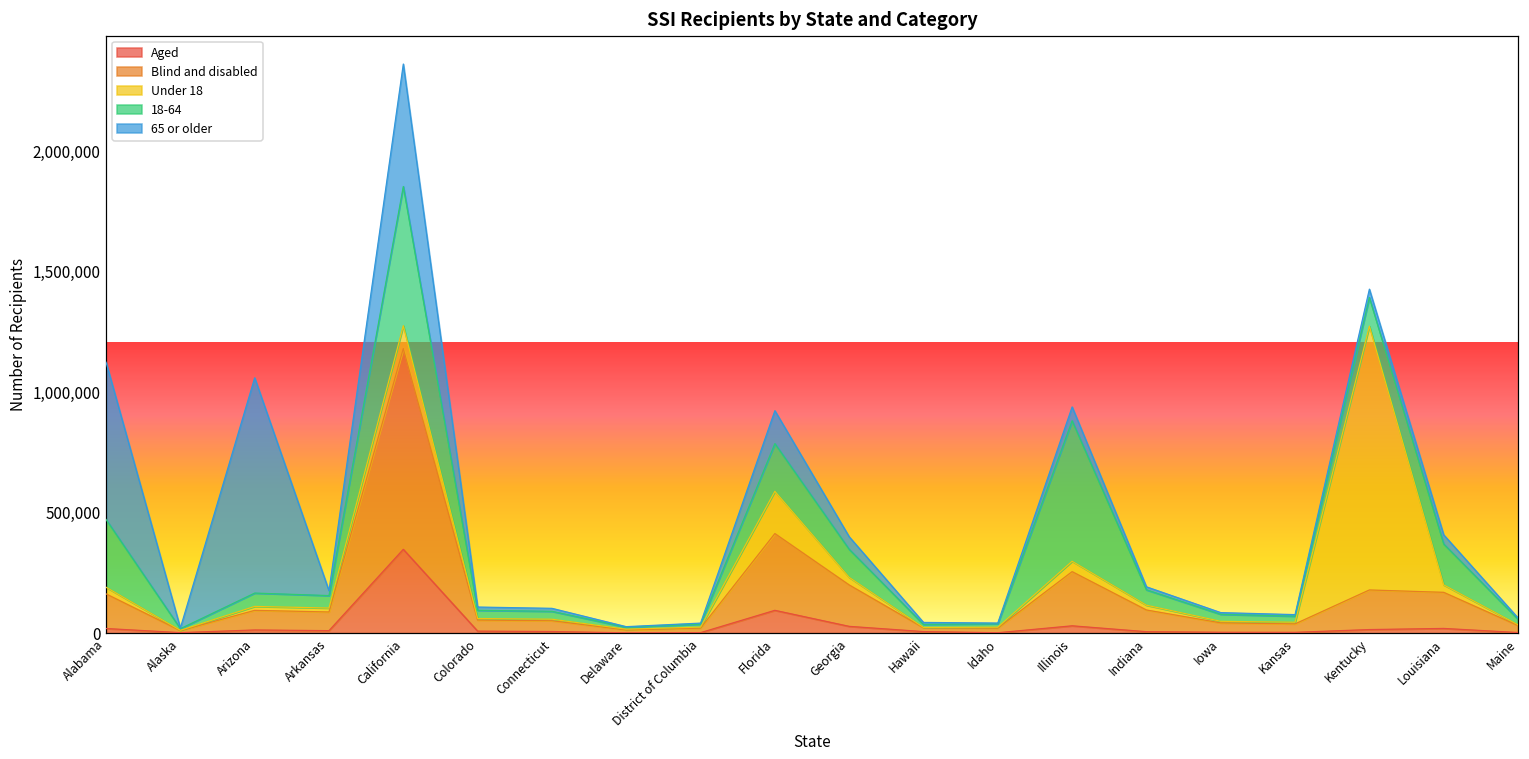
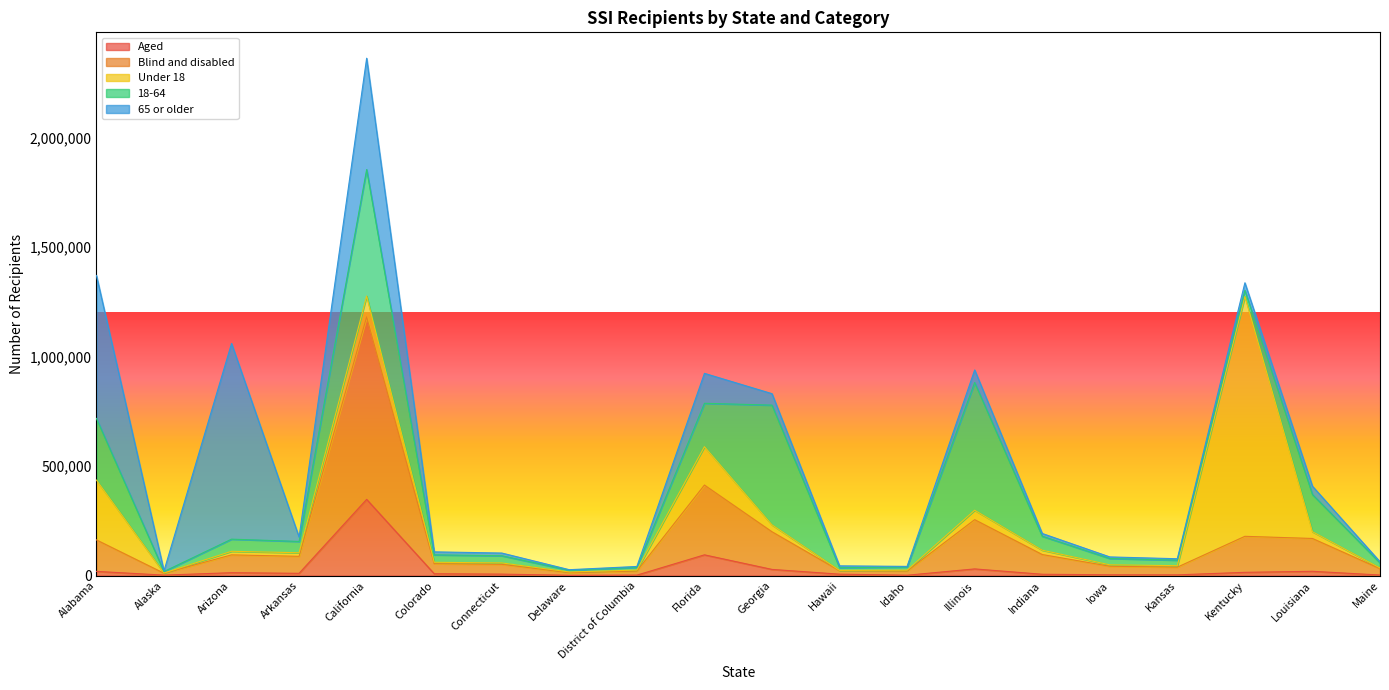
  {
    "Under 18": {
-     "Alabama": "30,000",
+     "Alabama": "270,000",
      "Arizona": "20,000",
      "Arkansas": "20,000",
      "California": "100,000",
      "Florida": "180,000",
      "Georgia": "30,000",
      "Illinois": "40,000",
      "Indiana": "20,000",
      "Kentucky": "1,100,000",
      "Louisiana": "30,000"
    },
    "18-64": {
      "Alabama": "280,000",
      "Arizona": "60,000",
      "Arkansas": "50,000",
      "California": "580,000",
      "Colorado": "30,000",
      "Connecticut": "30,000",
      "Florida": "200,000",
-     "Georgia": "120,000",
+     "Georgia": "550,000",
      "Illinois": "580,000",
      "Indiana": "60,000",
-     "Kentucky": "120,000",
+     "Kentucky": "30,000",
      "Louisiana": "170,000"
    },
    "65 or older": {
      "Alabama": "650,000",
      "Arizona": "890,000",
      "Arkansas": "20,000",
      "California": "510,000",
      "Colorado": "10,000",
      "Connecticut": "10,000",
      "Florida": "140,000",
      "Georgia": "50,000",
      "Illinois": "60,000",
      "Indiana": "10,000",
      "Kentucky": "30,000",
      "Louisiana": "40,000"
    }
  }
